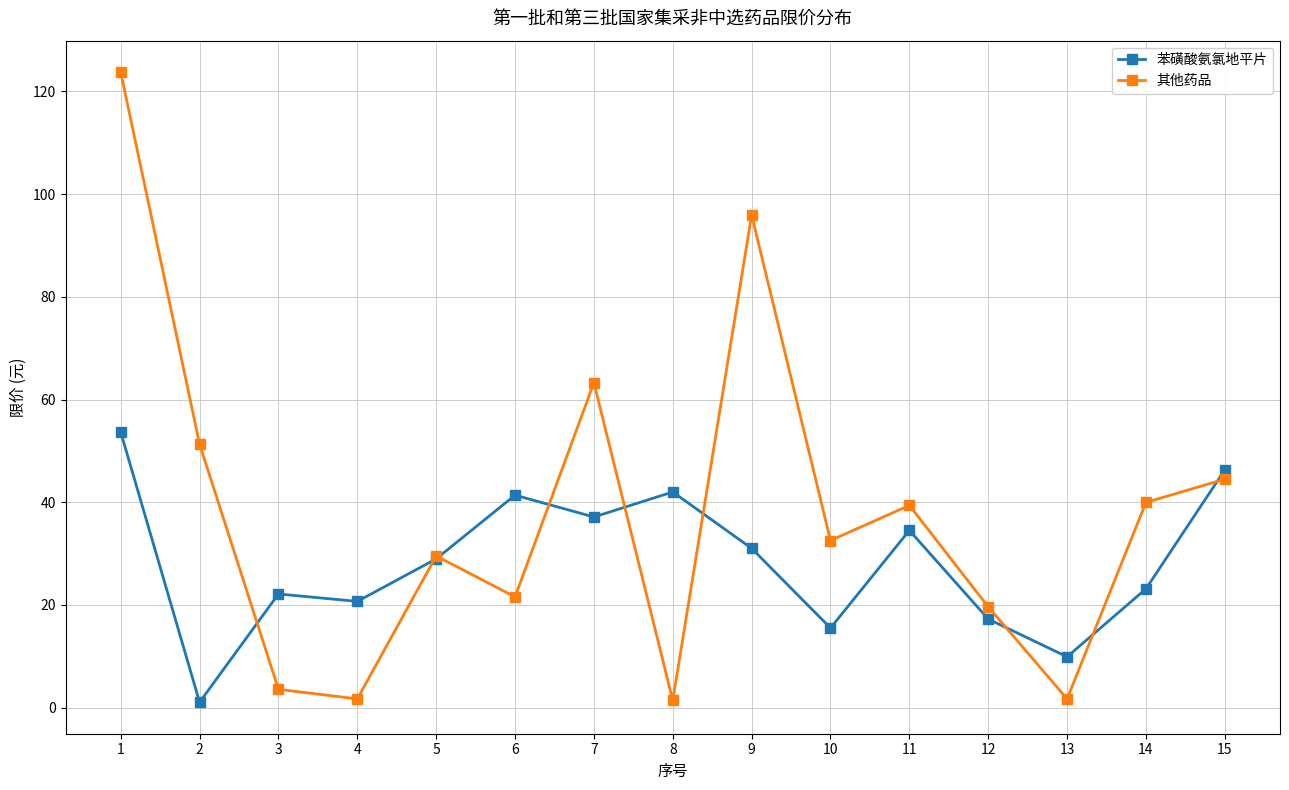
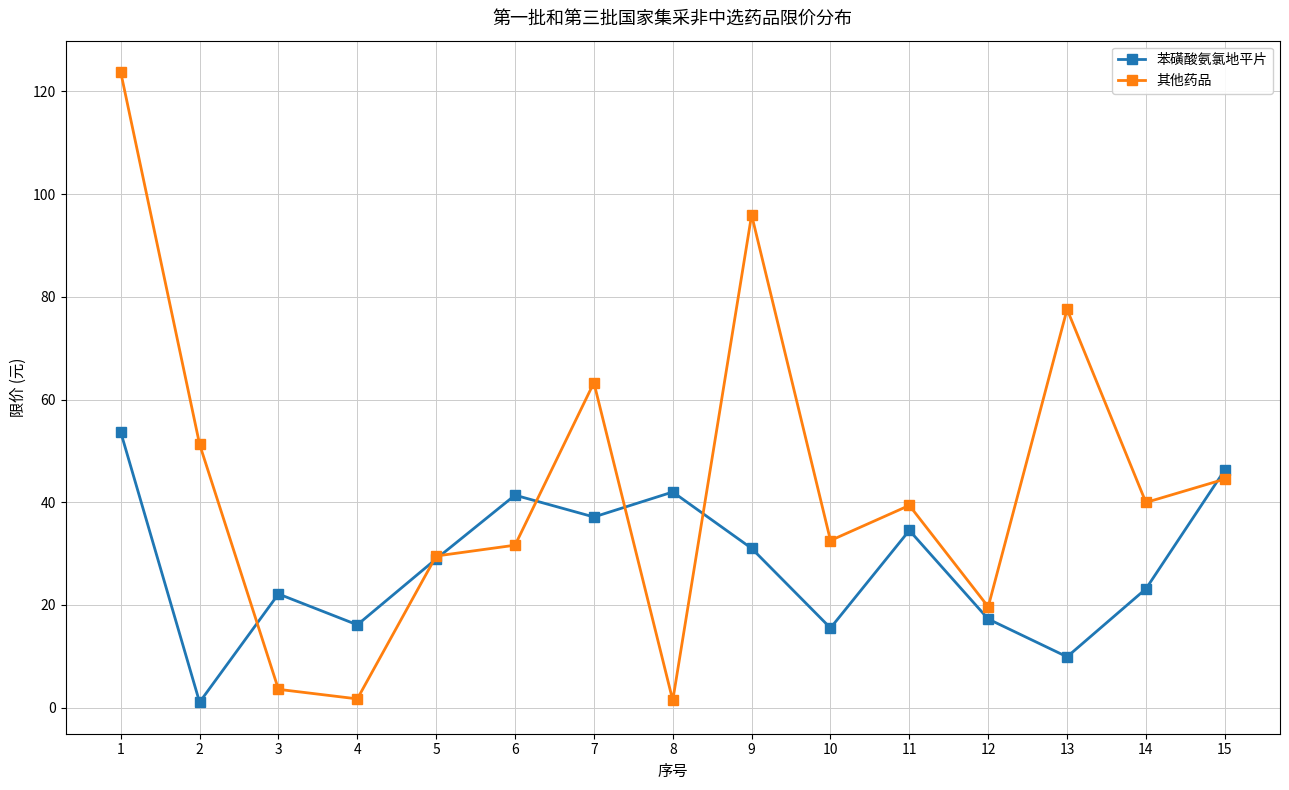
  {
    "苯磺酸氨氯地平片": {
      "1": 54,
      "2": 1,
      "3": 22,
-     "4": 21,
+     "4": 16,
      "5": 29,
      "6": 41,
      "7": 37,
      "8": 42,
      "9": 31,
      "10": 16,
      "11": 35,
      "12": 17,
      "13": 10,
      "14": 23,
      "15": 46
    },
    "其他药品": {
      "1": 124,
      "2": 51,
      "3": 4,
      "4": 2,
      "5": 30,
-     "6": 22,
+     "6": 32,
      "7": 63,
      "8": 1,
      "9": 96,
      "10": 33,
      "11": 39,
      "12": 20,
-     "13": 2,
+     "13": 78,
      "14": 40,
      "15": 45
    }
  }
